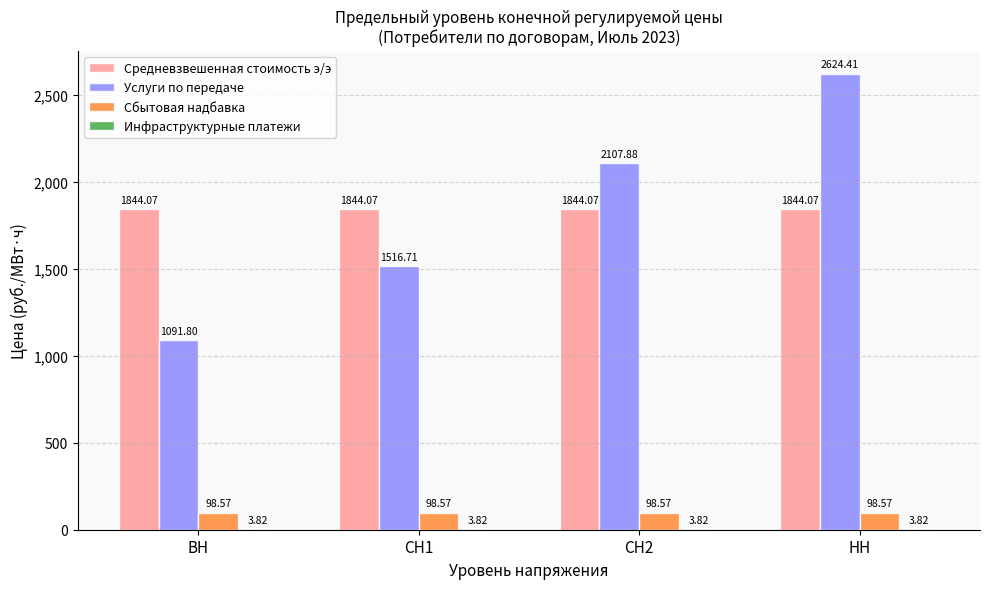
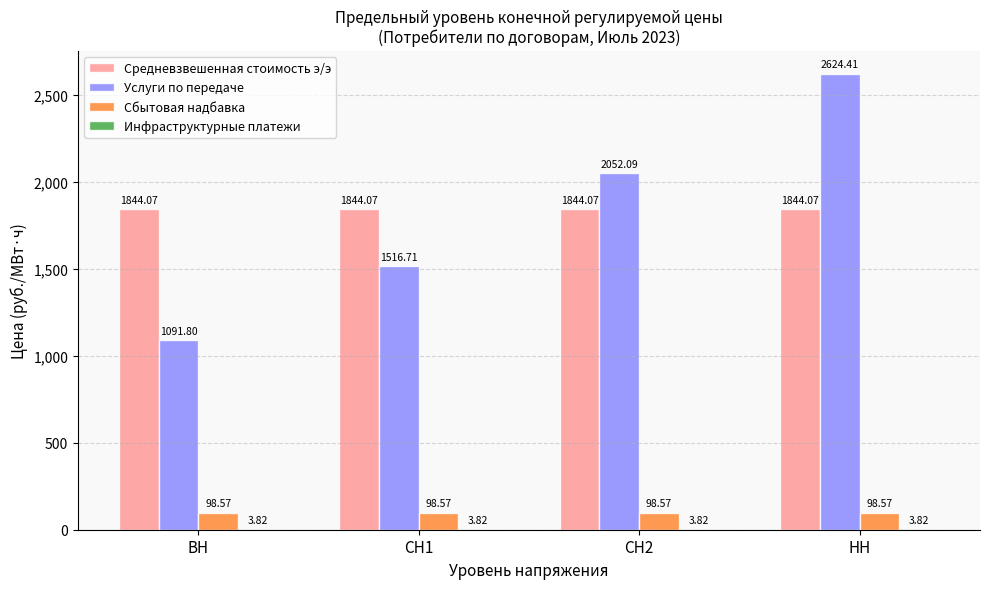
  {
    "Средневзвешенная стоимость э/э": {
      "ВН": 1844.07,
      "СН1": 1844.07,
      "СН2": 1844.07,
      "НН": 1844.07
    },
    "Услуги по передаче": {
      "ВН": 1091.80,
      "СН1": 1516.71,
-     "СН2": 2107.88,
+     "СН2": 2052.09,
      "НН": 2624.41
    },
    "Сбытовая надбавка": {
      "ВН": 98.57,
      "СН1": 98.57,
      "СН2": 98.57,
      "НН": 98.57
    },
    "Инфраструктурные платежи": {
      "ВН": 3.82,
      "СН1": 3.82,
      "СН2": 3.82,
      "НН": 3.82
    }
  }
